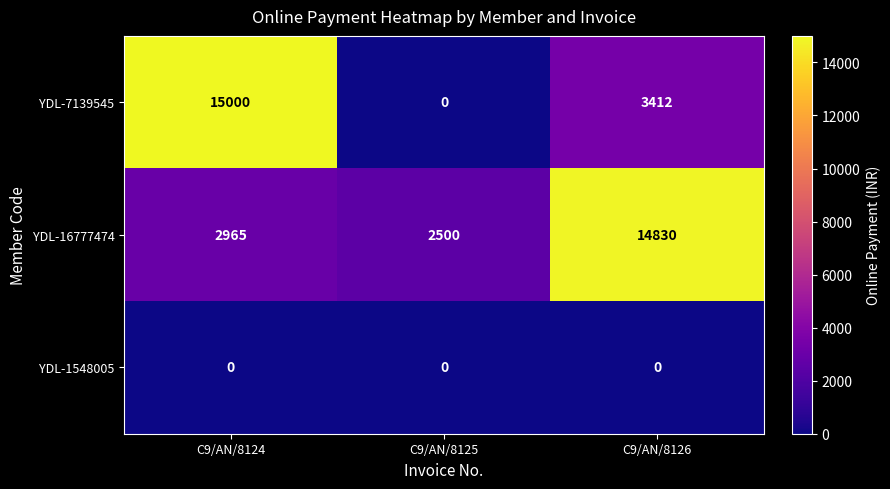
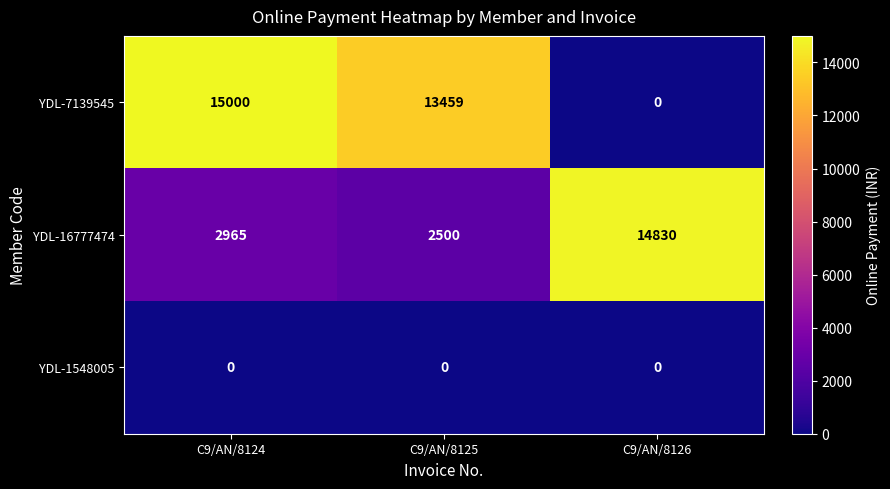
  {
    "YDL-7139545": {
      "C9/AN/8124": 15000,
-     "C9/AN/8125": 0,
-     "C9/AN/8126": 3412
+     "C9/AN/8125": 13459,
+     "C9/AN/8126": 0
    },
    "YDL-16777474": {
      "C9/AN/8124": 2965,
      "C9/AN/8125": 2500,
      "C9/AN/8126": 14830
    },
    "YDL-1548005": {
      "C9/AN/8124": 0,
      "C9/AN/8125": 0,
      "C9/AN/8126": 0
    }
  }
